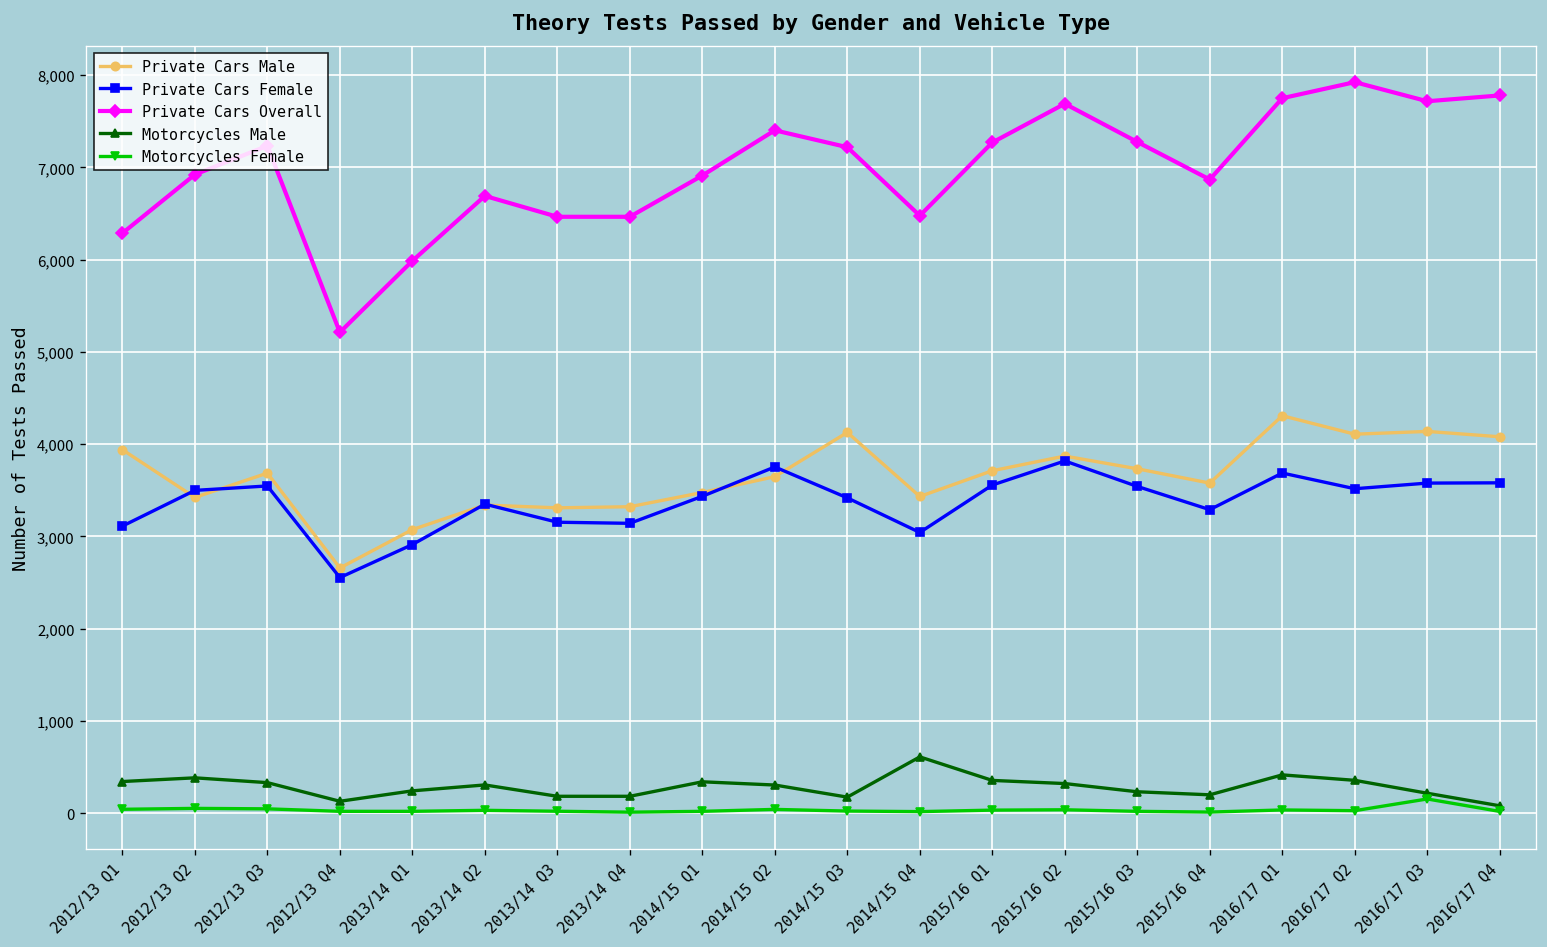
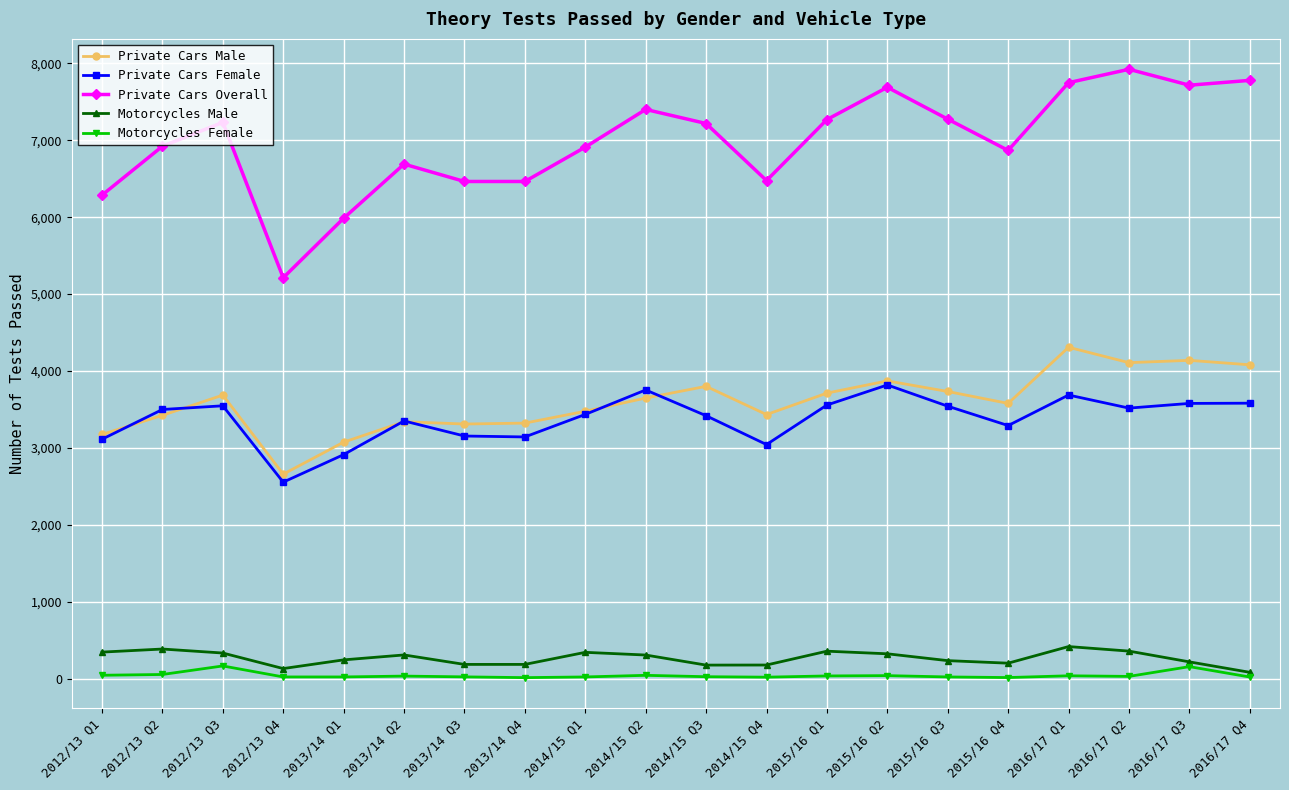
  {
    "Private Cars Male": {
-     "2012/13 Q1": "3,900",
+     "2012/13 Q1": "3,200",
      "2012/13 Q2": "3,400",
      "2012/13 Q3": "3,700",
      "2012/13 Q4": "2,700",
      "2013/14 Q1": "3,100",
      "2013/14 Q3": "3,300",
      "2013/14 Q4": "3,300",
      "2014/15 Q1": "3,500",
      "2014/15 Q2": "3,600",
-     "2014/15 Q3": "4,100",
+     "2014/15 Q3": "3,800",
      "2014/15 Q4": "3,400",
      "2015/16 Q1": "3,700",
      "2015/16 Q2": "3,900",
      "2015/16 Q3": "3,700",
      "2015/16 Q4": "3,600",
      "2016/17 Q1": "4,300",
      "2016/17 Q2": "4,100",
      "2016/17 Q3": "4,100",
      "2016/17 Q4": "4,100"
    },
    "Private Cars Female": {
      "2012/13 Q1": "3,100",
      "2012/13 Q2": "3,500",
      "2012/13 Q3": "3,500",
      "2012/13 Q4": "2,600",
      "2013/14 Q1": "2,900",
      "2013/14 Q3": "3,200",
      "2013/14 Q4": "3,100",
      "2014/15 Q1": "3,400",
      "2014/15 Q2": "3,800",
      "2014/15 Q3": "3,400",
      "2014/15 Q4": "3,000",
      "2015/16 Q1": "3,600",
      "2015/16 Q2": "3,800",
      "2015/16 Q3": "3,500",
      "2015/16 Q4": "3,300",
      "2016/17 Q1": "3,700",
      "2016/17 Q2": "3,500",
      "2016/17 Q3": "3,600",
      "2016/17 Q4": "3,600"
    },
    "Private Cars Overall": {
      "2012/13 Q1": "6,300",
      "2012/13 Q2": "6,900",
      "2012/13 Q4": "5,200",
      "2013/14 Q1": "6,000",
      "2013/14 Q2": "6,700",
      "2013/14 Q3": "6,500",
      "2013/14 Q4": "6,500",
      "2014/15 Q1": "6,900",
      "2014/15 Q2": "7,400",
      "2014/15 Q3": "7,200",
      "2014/15 Q4": "6,500",
      "2015/16 Q1": "7,300",
      "2015/16 Q2": "7,700",
      "2015/16 Q3": "7,300",
      "2015/16 Q4": "6,900",
      "2016/17 Q1": "7,700",
      "2016/17 Q2": "7,900",
      "2016/17 Q3": "7,700",
      "2016/17 Q4": "7,800"
    },
    "Motorcycles Male": {
      "2012/13 Q1": "300",
      "2012/13 Q2": "400",
      "2012/13 Q3": "300",
      "2012/13 Q4": "100",
      "2013/14 Q1": "200",
      "2013/14 Q2": "300",
      "2013/14 Q3": "200",
      "2013/14 Q4": "200",
      "2014/15 Q1": "300",
      "2014/15 Q2": "300",
      "2014/15 Q3": "200",
-     "2014/15 Q4": "600",
+     "2014/15 Q4": "200",
      "2015/16 Q1": "400",
      "2015/16 Q2": "300",
      "2015/16 Q3": "200",
      "2015/16 Q4": "200",
      "2016/17 Q1": "400",
      "2016/17 Q2": "400",
      "2016/17 Q3": "200",
      "2016/17 Q4": "100"
    },
    "Motorcycles Female": {
      "2012/13 Q1": "0",
      "2012/13 Q2": "100",
-     "2012/13 Q3": "0",
+     "2012/13 Q3": "200",
      "2012/13 Q4": "0",
      "2013/14 Q1": "0",
      "2013/14 Q2": "0",
      "2013/14 Q3": "0",
      "2013/14 Q4": "0",
      "2014/15 Q1": "0",
      "2014/15 Q2": "0",
      "2014/15 Q3": "0",
      "2014/15 Q4": "0",
      "2015/16 Q1": "0",
      "2015/16 Q2": "0",
      "2015/16 Q3": "0",
      "2015/16 Q4": "0",
      "2016/17 Q1": "0",
      "2016/17 Q2": "0",
      "2016/17 Q3": "200",
      "2016/17 Q4": "0"
    }
  }
